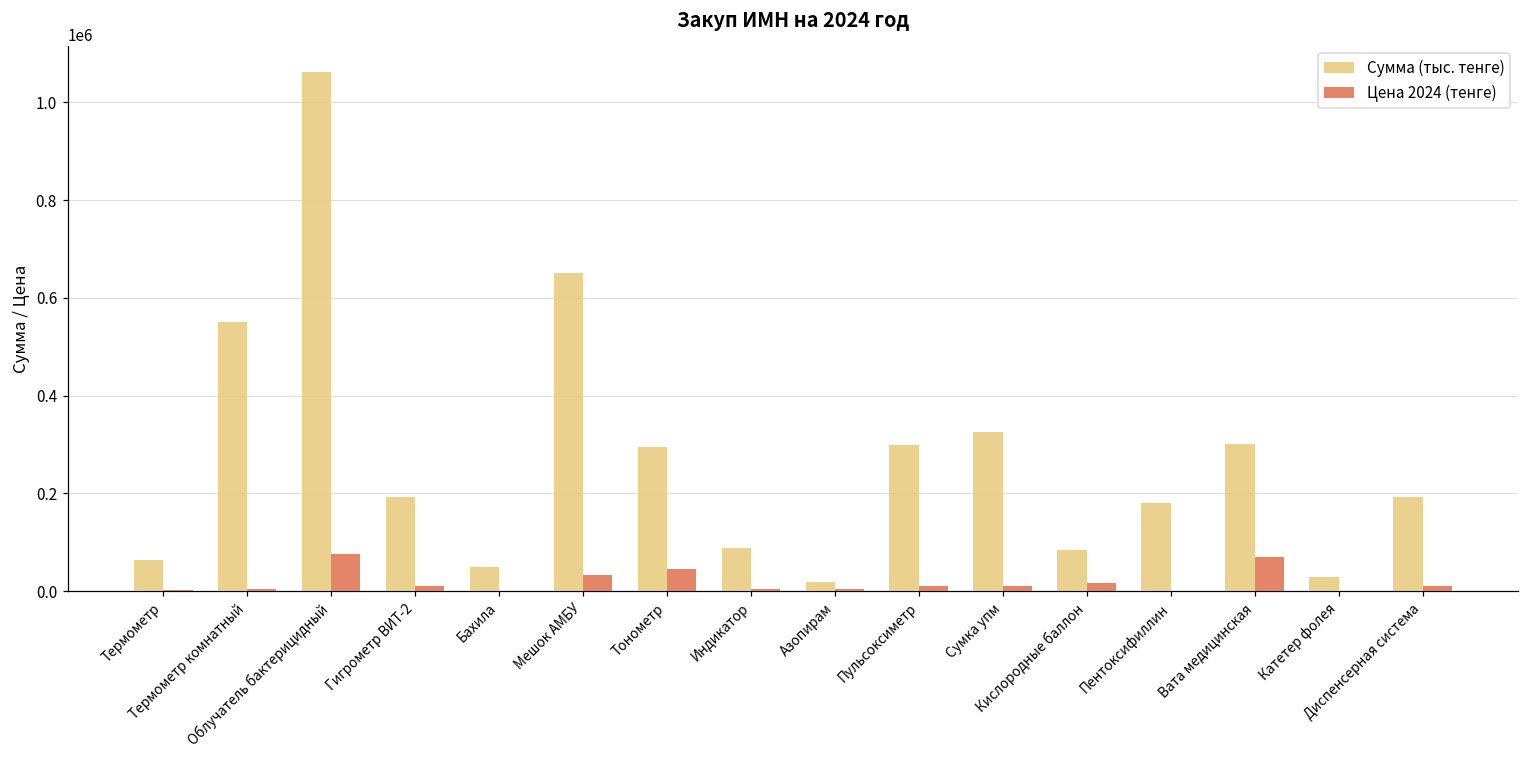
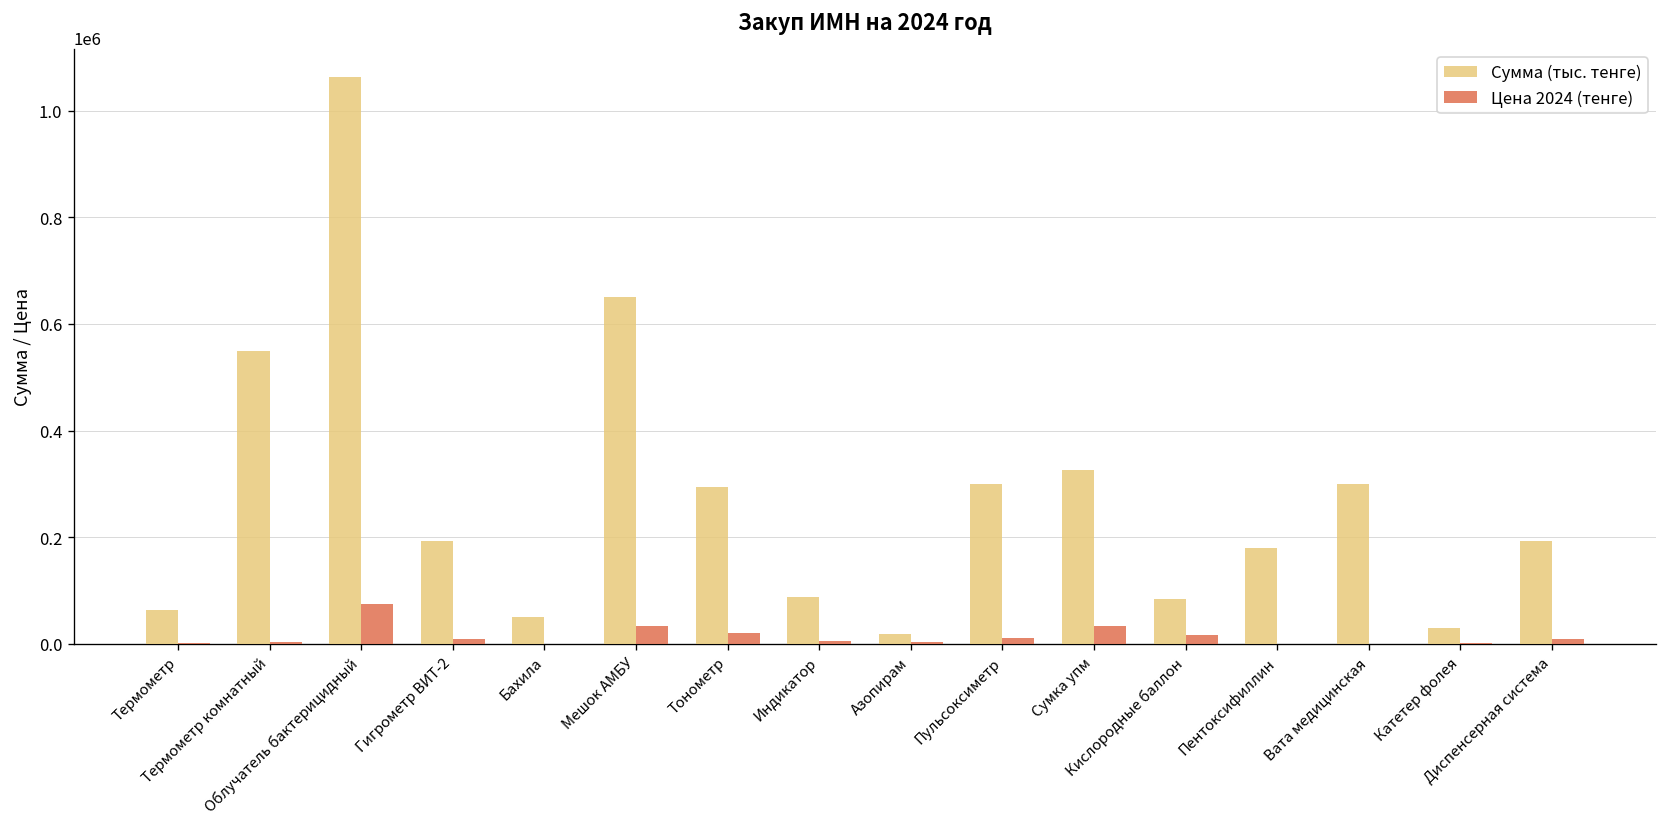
  {
    "Сумма (тыс. тенге)": {
      "Термометр": 60000,
      "Термометр комнатный": 550000,
      "Облучатель бактерицидный": 1060000,
      "Гигрометр ВИТ-2": 190000,
      "Бахила": 50000,
      "Мешок АМБУ": 650000,
      "Тонометр": 290000,
      "Индикатор": 90000,
      "Азопирам": 20000,
      "Пульсоксиметр": 300000,
      "Сумка упм": 330000,
      "Кислородные баллон": 80000,
      "Пентоксифиллин": 180000,
      "Вата медицинская": 300000,
      "Катетер фолея": 30000,
      "Диспенсерная система": 190000
    },
    "Цена 2024 (тенге)": {
      "Облучатель бактерицидный": 80000,
      "Гигрометр ВИТ-2": 10000,
      "Мешок АМБУ": 30000,
-     "Тонометр": 40000,
+     "Тонометр": 20000,
      "Пульсоксиметр": 10000,
-     "Сумка упм": 10000,
+     "Сумка упм": 30000,
      "Кислородные баллон": 20000,
-     "Вата медицинская": 70000,
+     "Вата медицинская": 0,
      "Диспенсерная система": 10000
    }
  }
